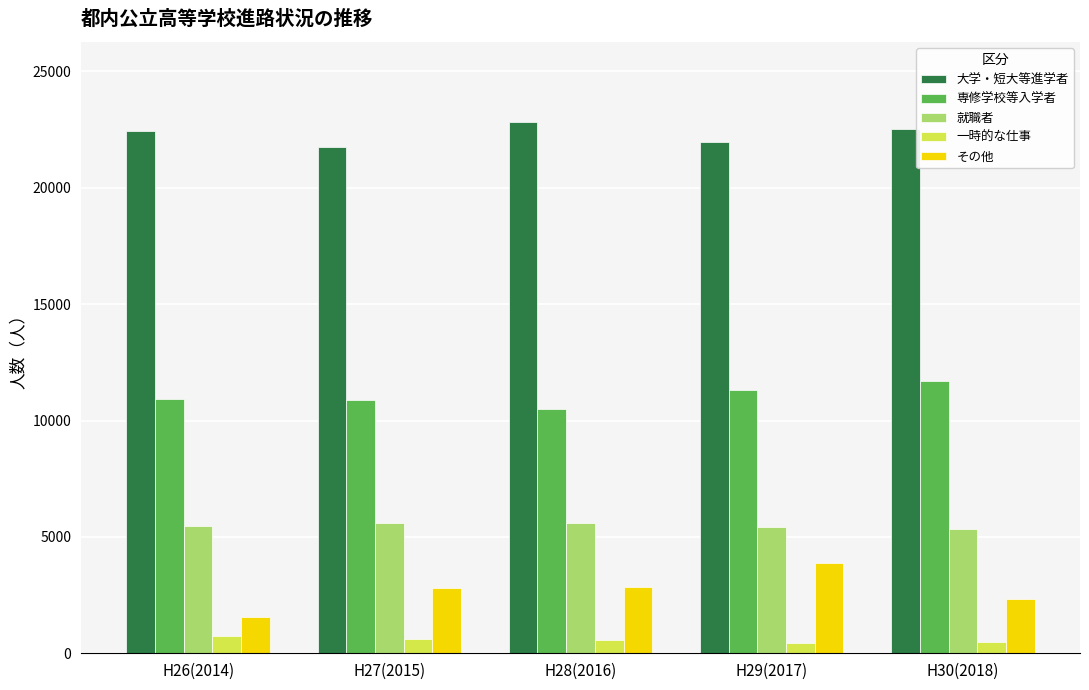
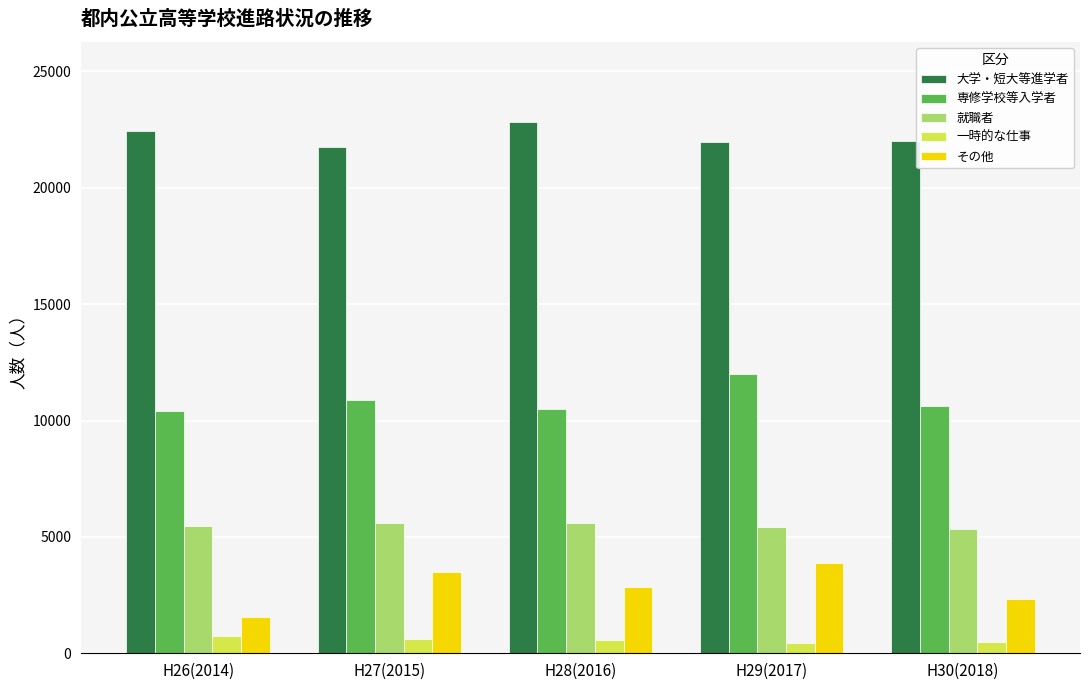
  {
    "大学・短大等進学者": {
      "H26(2014)": 22400,
      "H27(2015)": 21700,
      "H28(2016)": 22800,
      "H29(2017)": 22000,
-     "H30(2018)": 22500
+     "H30(2018)": 22000
    },
    "専修学校等入学者": {
-     "H26(2014)": 10900,
+     "H26(2014)": 10400,
      "H27(2015)": 10900,
      "H28(2016)": 10500,
-     "H29(2017)": 11300,
-     "H30(2018)": 11700
+     "H29(2017)": 12000,
+     "H30(2018)": 10600
    },
    "その他": {
      "H26(2014)": 1600,
-     "H27(2015)": 2800,
+     "H27(2015)": 3500,
      "H28(2016)": 2800,
      "H29(2017)": 3900,
      "H30(2018)": 2300
    }
  }
